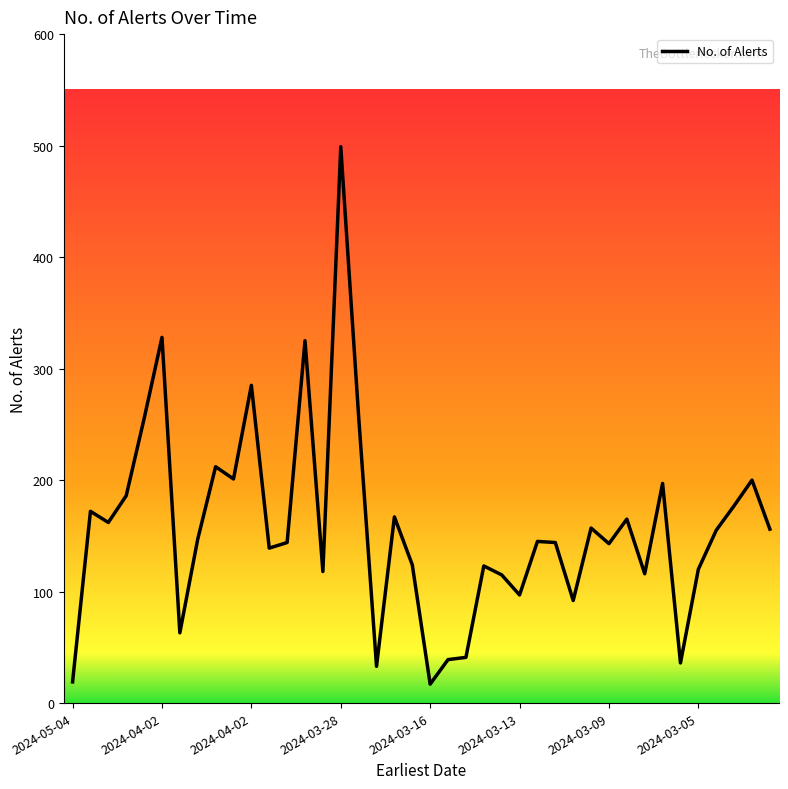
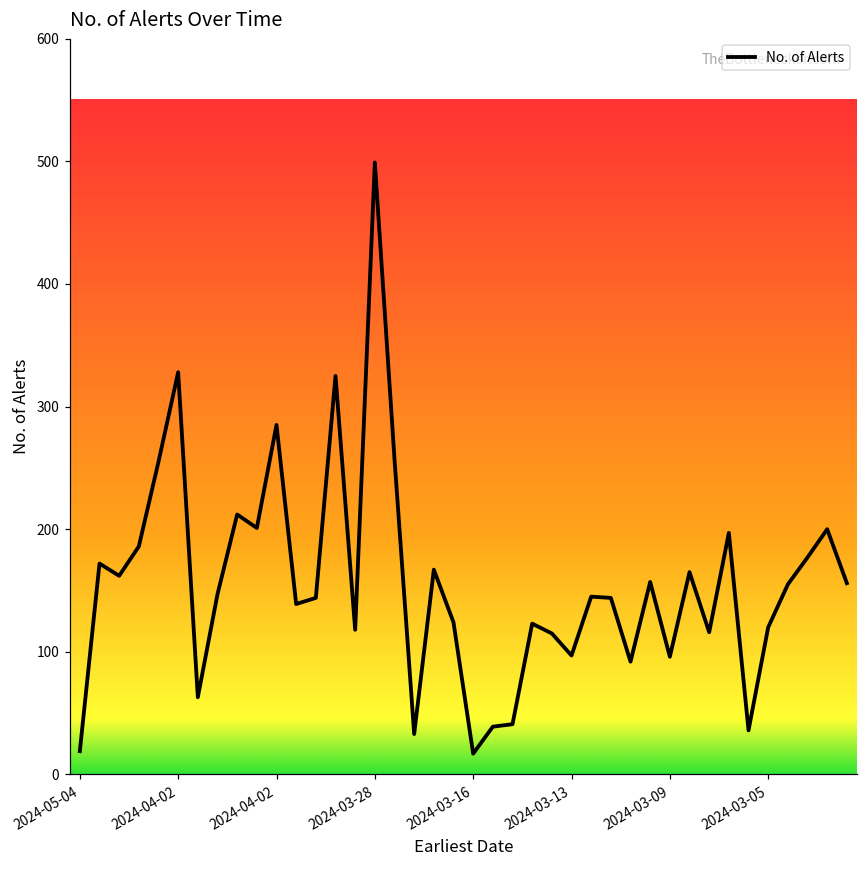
  {
    "2024-05-04": 19,
    "2024-03-28": 499,
    "2024-03-13": 97,
-   "2024-03-09": 143
+   "2024-03-09": 96
  }
